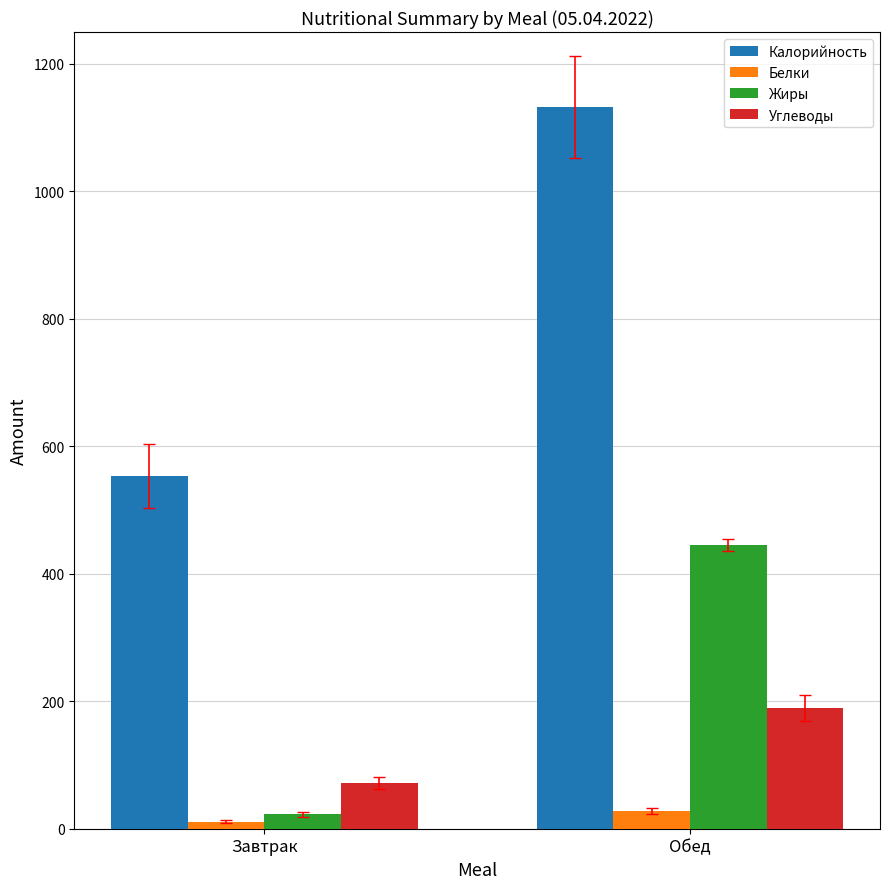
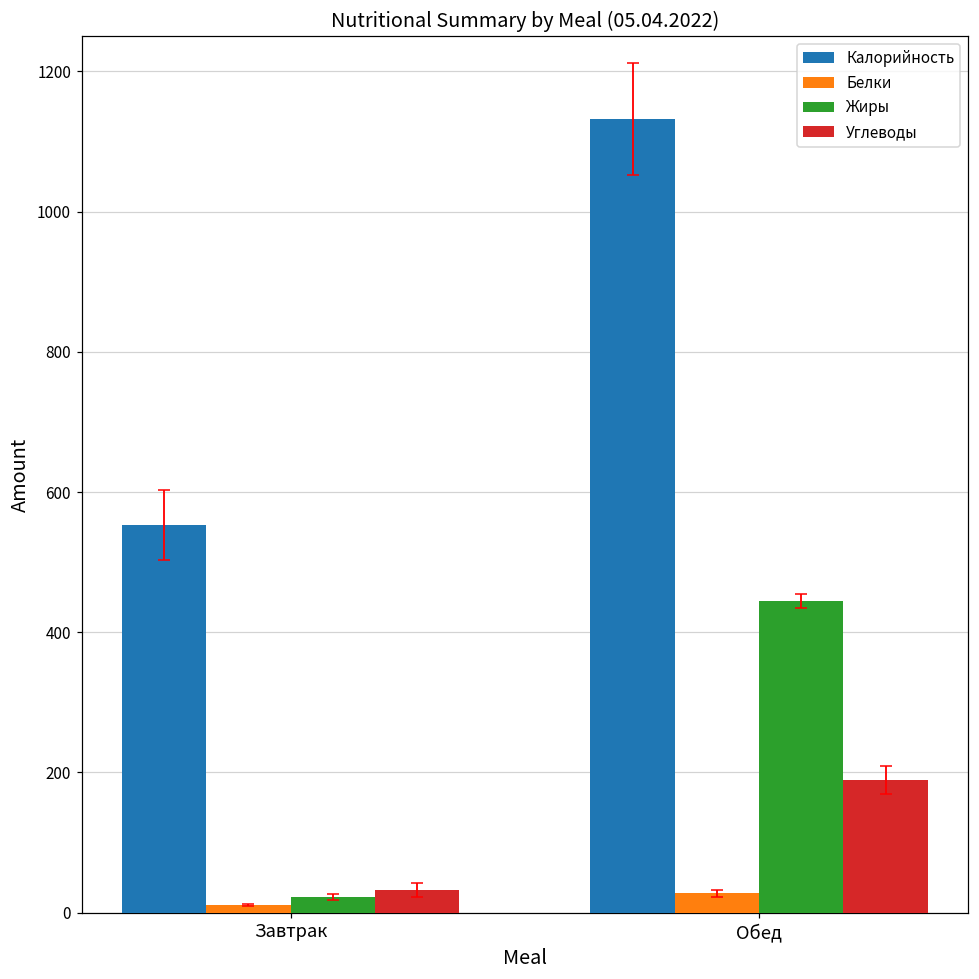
  {
    "Белки": {
      "Завтрак": 10,
      "Обед": 30
    },
    "Жиры": {
      "Завтрак": 20,
      "Обед": 450
    },
    "Углеводы": {
-     "Завтрак": 70,
+     "Завтрак": 30,
      "Обед": 190
    }
  }
